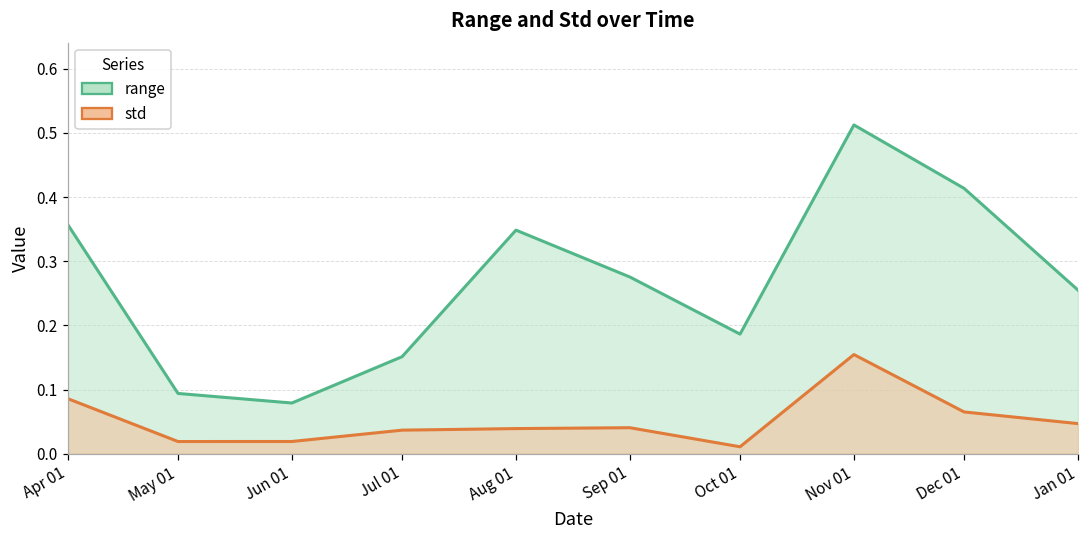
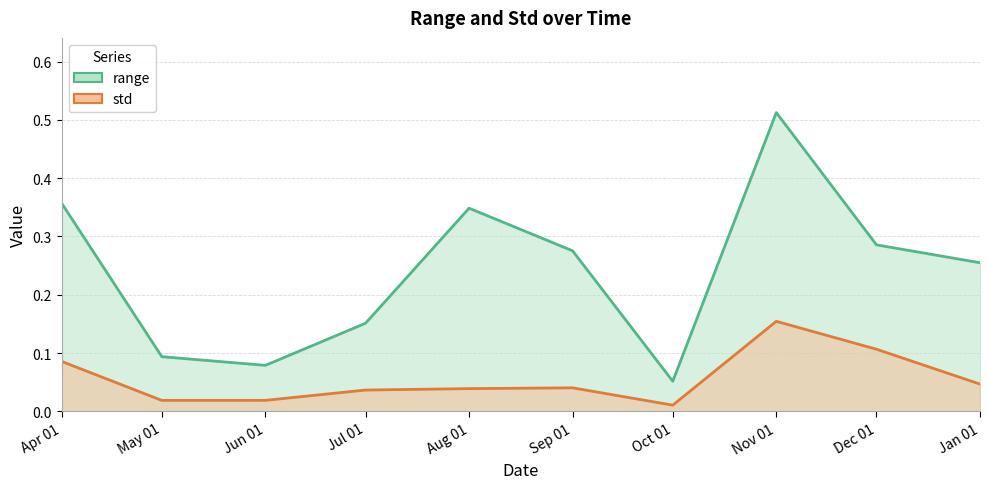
  {
    "range": {
      "Apr 01": 0.36,
      "May 01": 0.09,
      "Jun 01": 0.08,
      "Jul 01": 0.15,
      "Aug 01": 0.35,
      "Sep 01": 0.28,
-     "Oct 01": 0.19,
+     "Oct 01": 0.05,
      "Nov 01": 0.51,
-     "Dec 01": 0.41,
+     "Dec 01": 0.29,
      "Jan 01": 0.25
    },
    "std": {
      "Apr 01": 0.09,
      "May 01": 0.02,
      "Jun 01": 0.02,
      "Jul 01": 0.04,
      "Aug 01": 0.04,
      "Sep 01": 0.04,
      "Oct 01": 0.01,
      "Nov 01": 0.15,
-     "Dec 01": 0.07,
+     "Dec 01": 0.11,
      "Jan 01": 0.05
    }
  }
